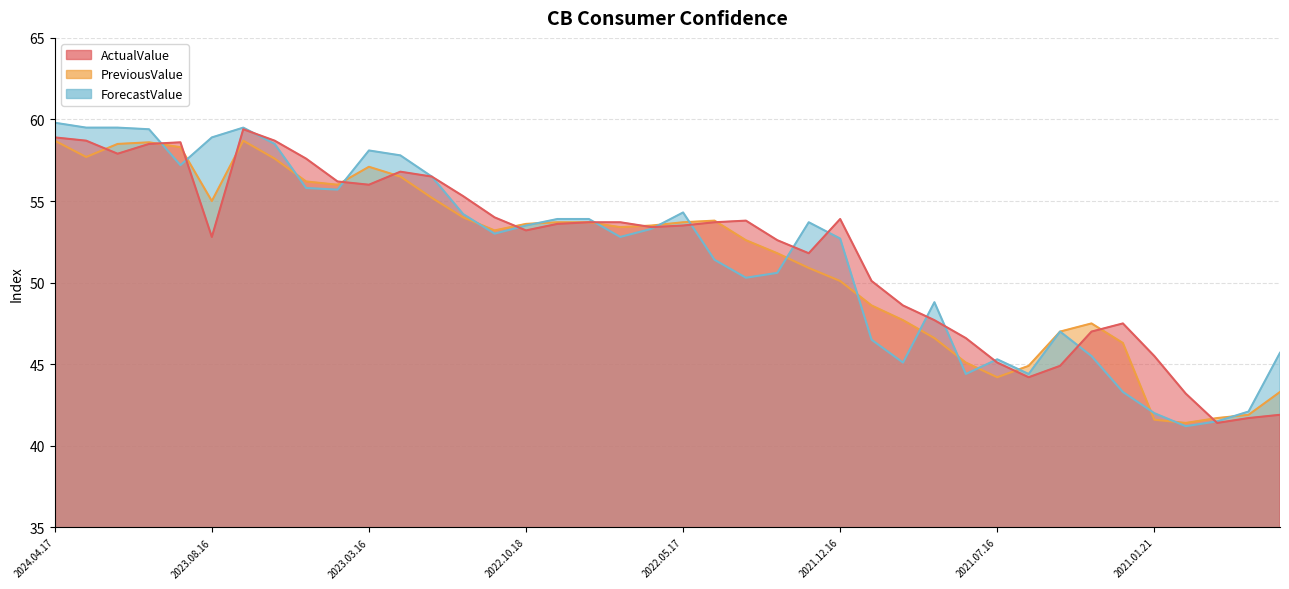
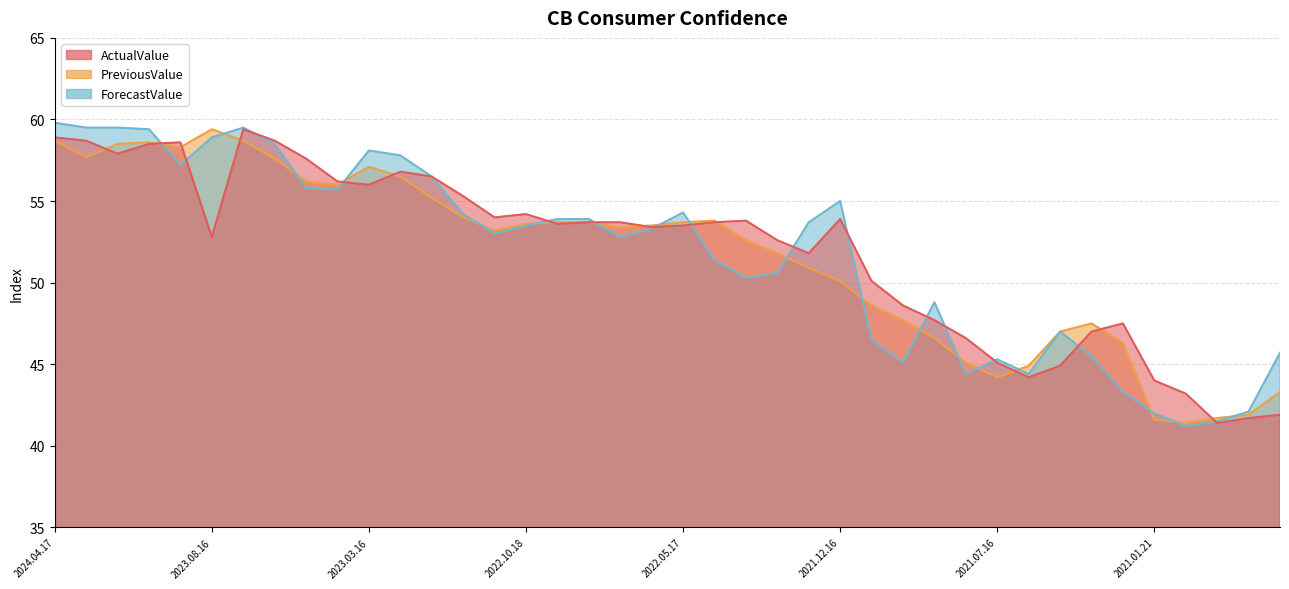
  {
    "PreviousValue": {
      "2024.04.17": 58.7,
-     "2023.08.16": 55.0,
+     "2023.08.16": 59.4,
      "2023.03.16": 57.1,
      "2022.05.17": 53.7,
      "2021.12.16": 50.1,
      "2021.07.16": 44.2,
      "2021.01.21": 41.6
    },
    "ForecastValue": {
      "2024.04.17": 59.8,
      "2023.08.16": 58.9,
      "2023.03.16": 58.1,
      "2022.05.17": 54.3,
-     "2021.12.16": 52.7,
+     "2021.12.16": 55.0,
      "2021.07.16": 45.3,
      "2021.01.21": 42.0
    },
    "ActualValue": {
      "2024.04.17": 58.9,
      "2023.08.16": 52.8,
      "2023.03.16": 56.0,
-     "2022.10.18": 53.2,
+     "2022.10.18": 54.2,
      "2022.05.17": 53.5,
      "2021.12.16": 53.9,
      "2021.07.16": 45.1,
-     "2021.01.21": 45.5
+     "2021.01.21": 44.0
    }
  }
